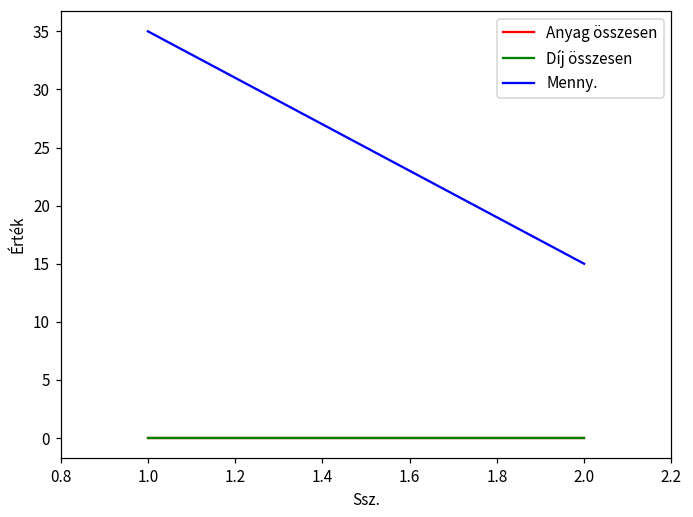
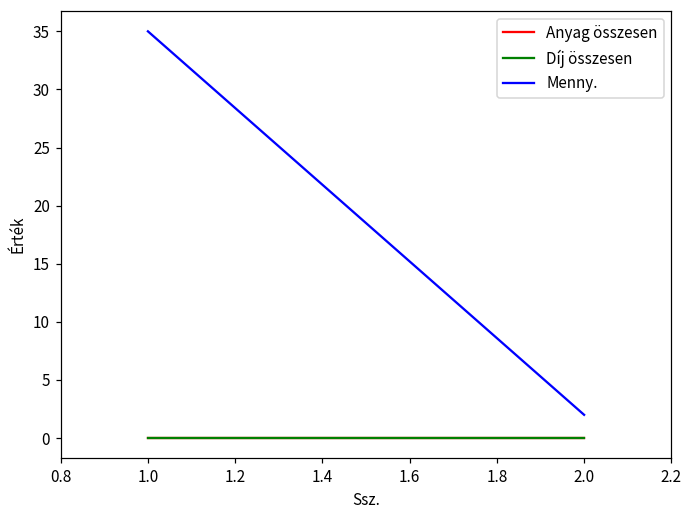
  {
    "Díj összesen": {
      "1.0": 0,
      "2.0": 0
    },
    "Menny.": {
      "1.0": 35,
-     "2.0": 15
+     "2.0": 2
    }
  }
